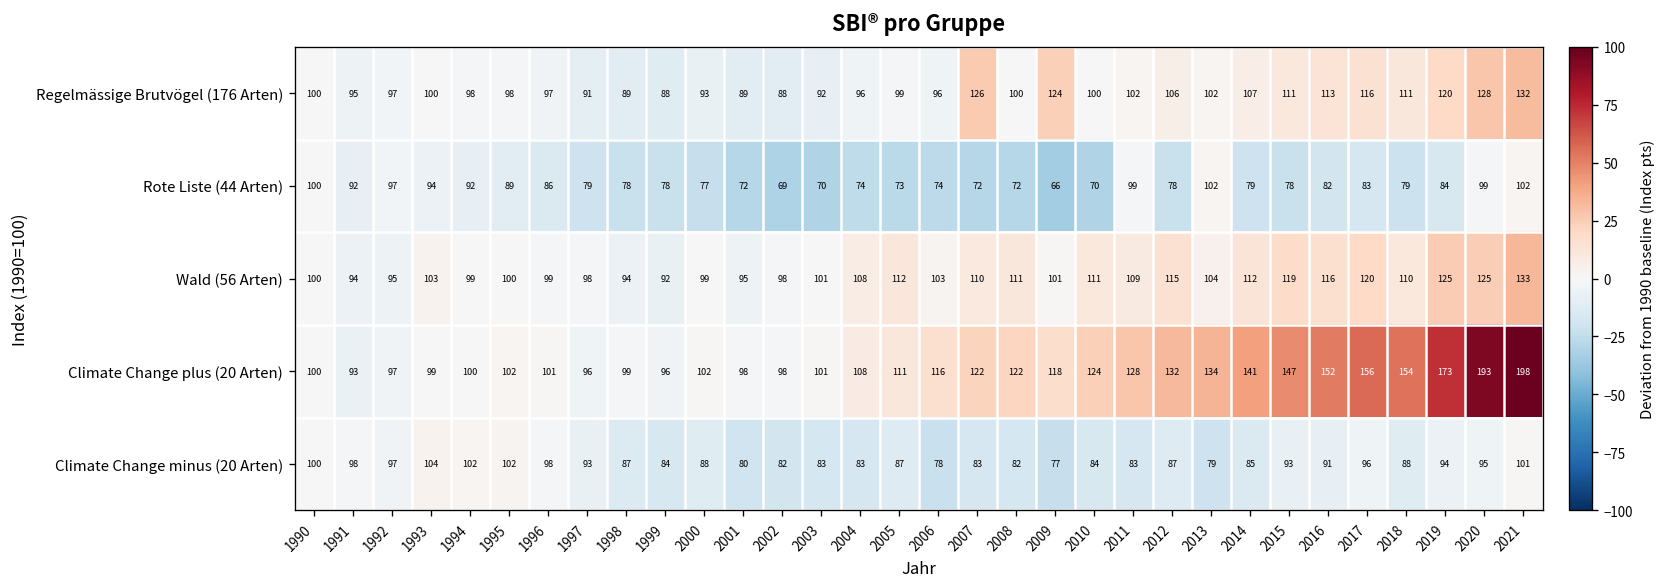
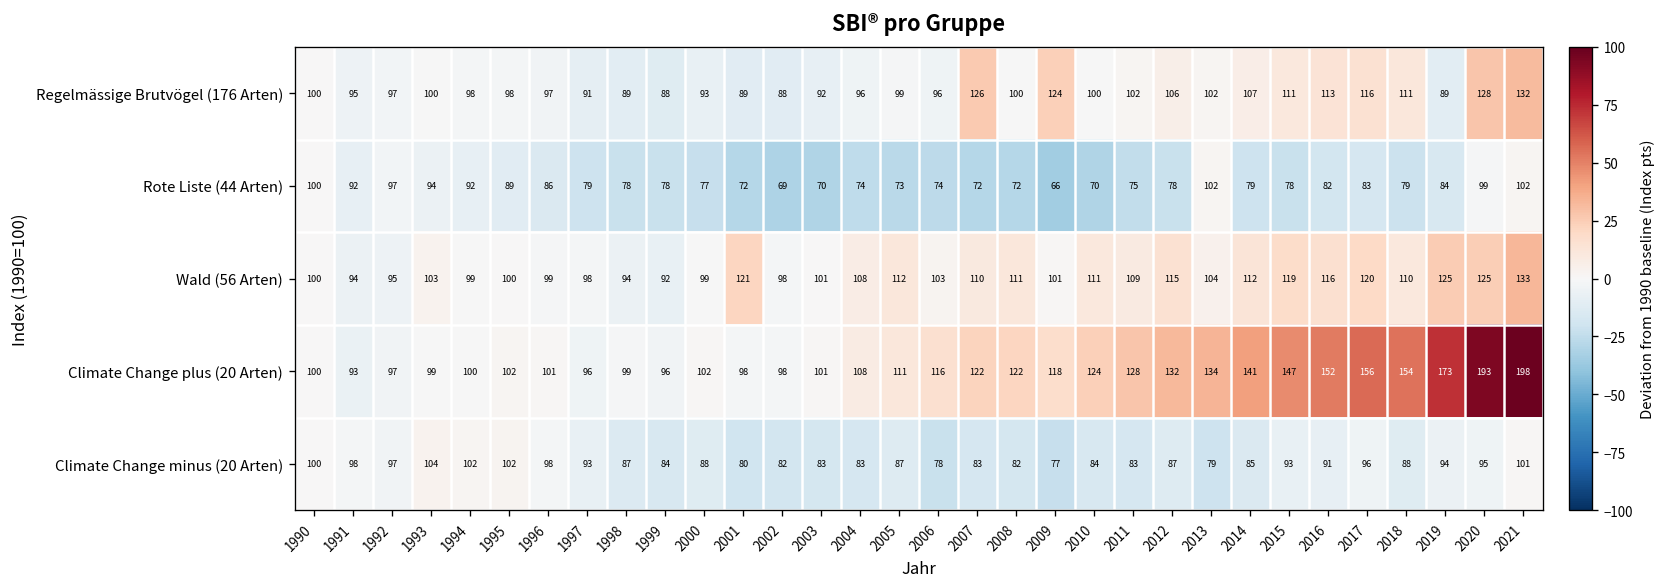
  {
    "Regelmässige Brutvögel (176 Arten)": {
      "1990": 100,
      "1991": 95,
      "1992": 97,
      "1993": 100,
      "1994": 98,
      "1995": 98,
      "1996": 97,
      "1997": 91,
      "1998": 89,
      "1999": 88,
      "2000": 93,
      "2001": 89,
      "2002": 88,
      "2003": 92,
      "2004": 96,
      "2005": 99,
      "2006": 96,
      "2007": 126,
      "2008": 100,
      "2009": 124,
      "2010": 100,
      "2011": 102,
      "2012": 106,
      "2013": 102,
      "2014": 107,
      "2015": 111,
      "2016": 113,
      "2017": 116,
      "2018": 111,
-     "2019": 120,
+     "2019": 89,
      "2020": 128,
      "2021": 132
    },
    "Rote Liste (44 Arten)": {
      "1990": 100,
      "1991": 92,
      "1992": 97,
      "1993": 94,
      "1994": 92,
      "1995": 89,
      "1996": 86,
      "1997": 79,
      "1998": 78,
      "1999": 78,
      "2000": 77,
      "2001": 72,
      "2002": 69,
      "2003": 70,
      "2004": 74,
      "2005": 73,
      "2006": 74,
      "2007": 72,
      "2008": 72,
      "2009": 66,
      "2010": 70,
-     "2011": 99,
+     "2011": 75,
      "2012": 78,
      "2013": 102,
      "2014": 79,
      "2015": 78,
      "2016": 82,
      "2017": 83,
      "2018": 79,
      "2019": 84,
      "2020": 99,
      "2021": 102
    },
    "Wald (56 Arten)": {
      "1990": 100,
      "1991": 94,
      "1992": 95,
      "1993": 103,
      "1994": 99,
      "1995": 100,
      "1996": 99,
      "1997": 98,
      "1998": 94,
      "1999": 92,
      "2000": 99,
-     "2001": 95,
+     "2001": 121,
      "2002": 98,
      "2003": 101,
      "2004": 108,
      "2005": 112,
      "2006": 103,
      "2007": 110,
      "2008": 111,
      "2009": 101,
      "2010": 111,
      "2011": 109,
      "2012": 115,
      "2013": 104,
      "2014": 112,
      "2015": 119,
      "2016": 116,
      "2017": 120,
      "2018": 110,
      "2019": 125,
      "2020": 125,
      "2021": 133
    },
    "Climate Change plus (20 Arten)": {
      "1990": 100,
      "1991": 93,
      "1992": 97,
      "1993": 99,
      "1994": 100,
      "1995": 102,
      "1996": 101,
      "1997": 96,
      "1998": 99,
      "1999": 96,
      "2000": 102,
      "2001": 98,
      "2002": 98,
      "2003": 101,
      "2004": 108,
      "2005": 111,
      "2006": 116,
      "2007": 122,
      "2008": 122,
      "2009": 118,
      "2010": 124,
      "2011": 128,
      "2012": 132,
      "2013": 134,
      "2014": 141,
      "2015": 147,
      "2016": 152,
      "2017": 156,
      "2018": 154,
      "2019": 173,
      "2020": 193,
      "2021": 198
    },
    "Climate Change minus (20 Arten)": {
      "1990": 100,
      "1991": 98,
      "1992": 97,
      "1993": 104,
      "1994": 102,
      "1995": 102,
      "1996": 98,
      "1997": 93,
      "1998": 87,
      "1999": 84,
      "2000": 88,
      "2001": 80,
      "2002": 82,
      "2003": 83,
      "2004": 83,
      "2005": 87,
      "2006": 78,
      "2007": 83,
      "2008": 82,
      "2009": 77,
      "2010": 84,
      "2011": 83,
      "2012": 87,
      "2013": 79,
      "2014": 85,
      "2015": 93,
      "2016": 91,
      "2017": 96,
      "2018": 88,
      "2019": 94,
      "2020": 95,
      "2021": 101
    }
  }
